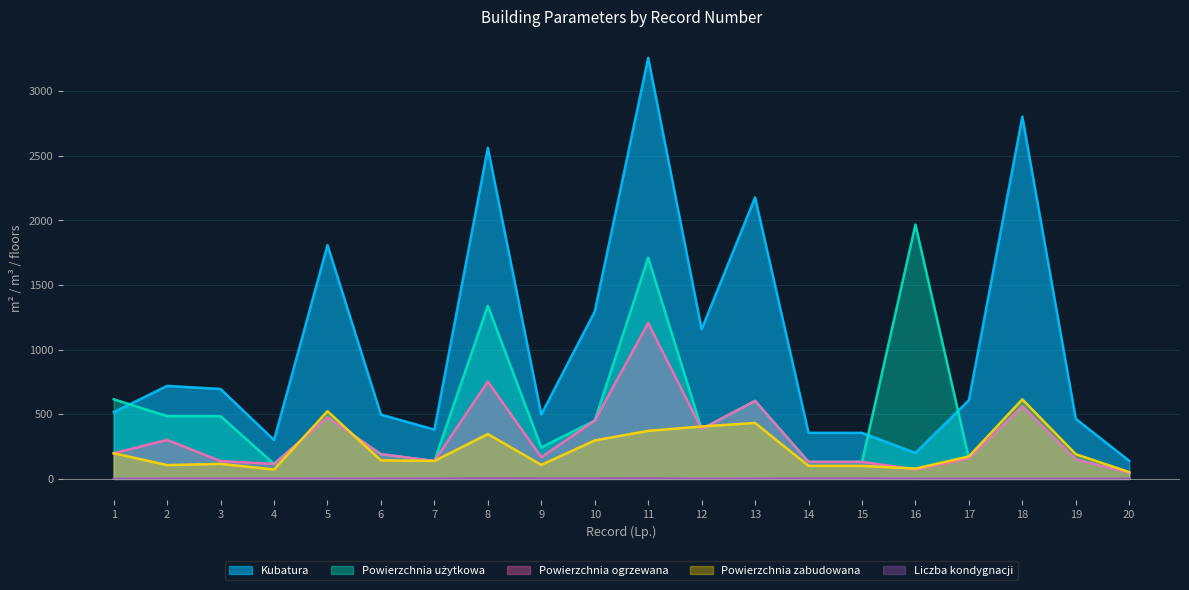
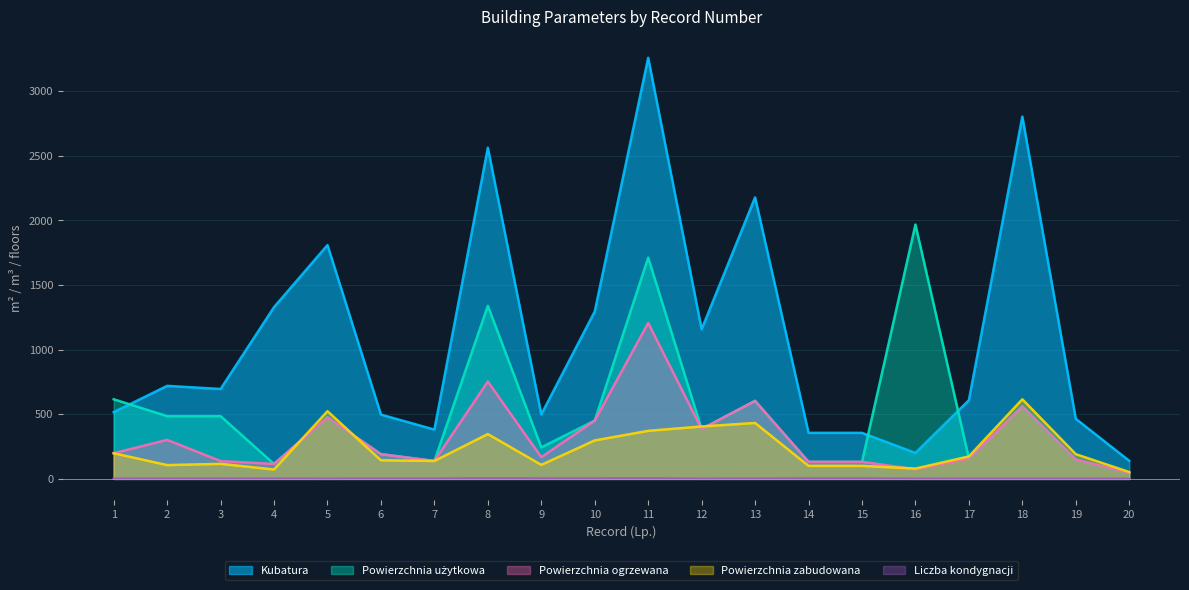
  {
    "Kubatura": {
      "1": 520,
      "2": 720,
      "3": 700,
-     "4": 300,
+     "4": 1330,
      "5": 1810,
      "6": 500,
      "7": 380,
      "8": 2560,
      "9": 500,
      "10": 1300,
      "11": 3260,
      "12": 1160,
      "13": 2180,
      "14": 360,
      "15": 360,
      "16": 200,
      "17": 610,
      "18": 2800,
      "19": 470,
      "20": 140
    },
    "Powierzchnia użytkowa": {
      "1": 620,
      "2": 490,
      "3": 490,
      "8": 1340,
      "9": 240,
      "11": 1710,
      "16": 1970
    },
    "Powierzchnia zabudowana": {
      "2": 110,
      "3": 120,
      "4": 70,
      "5": 520,
      "6": 140,
      "8": 350,
      "9": 110,
      "10": 300,
      "11": 370,
      "12": 410,
      "13": 430,
      "14": 100,
      "15": 100,
      "18": 620,
      "19": 190
    }
  }
